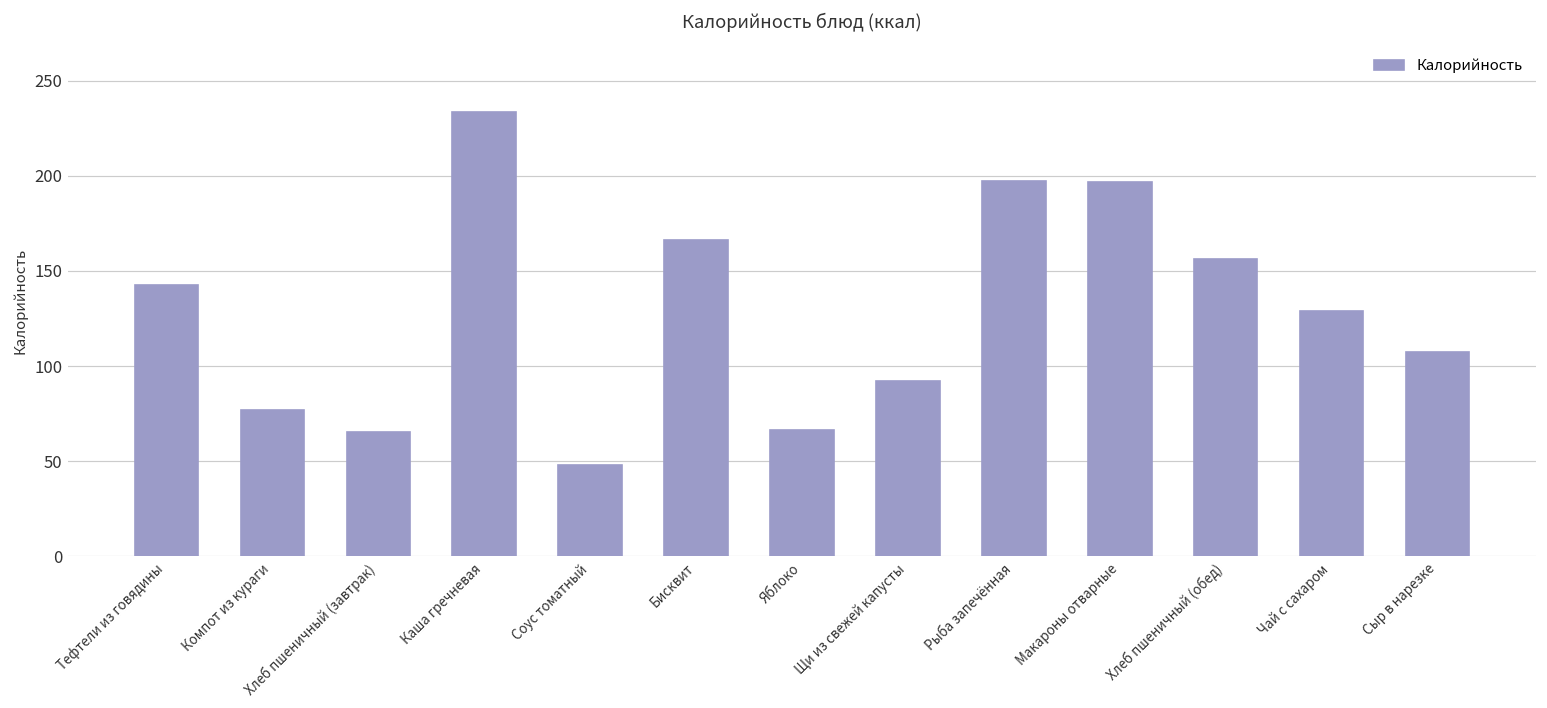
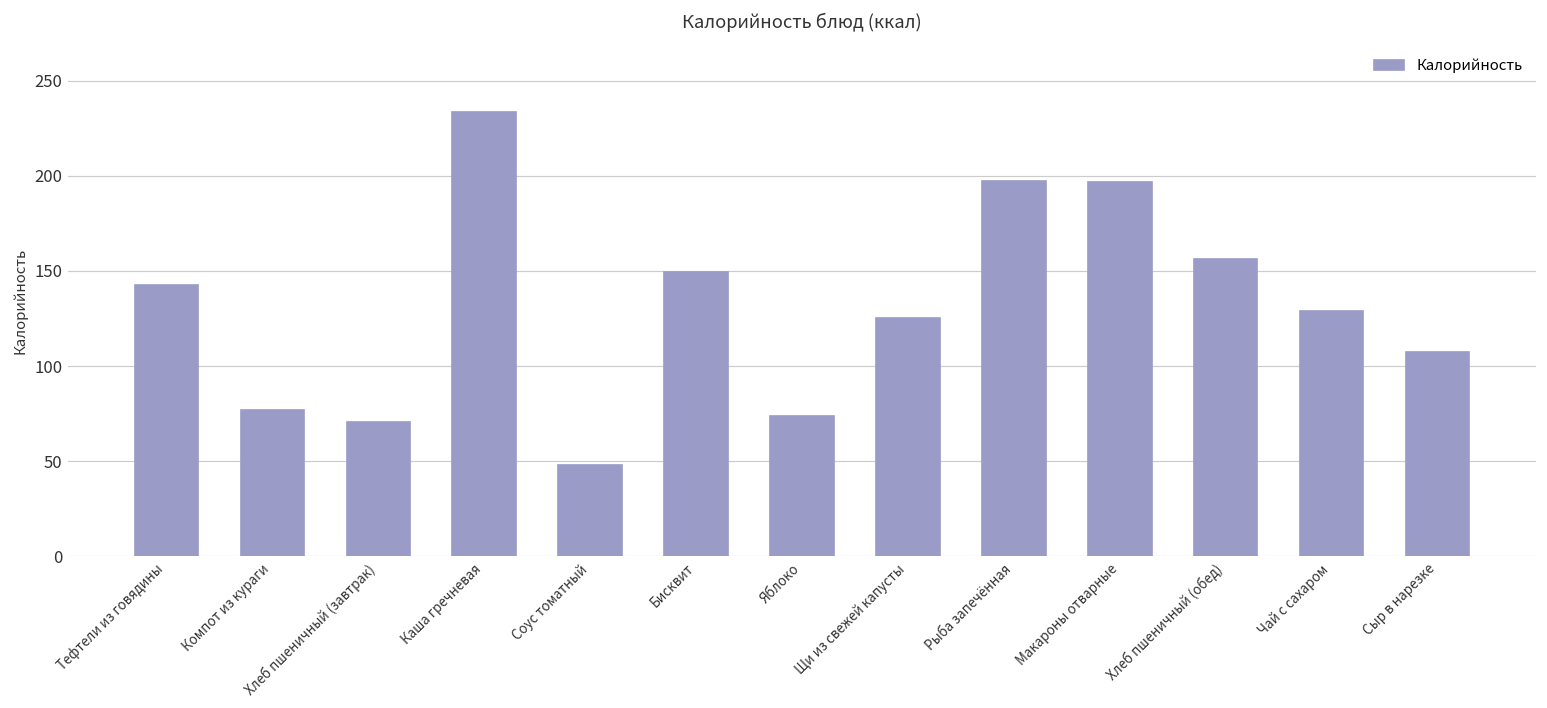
  {
    "Тефтели из говядины": 143,
    "Компот из кураги": 77,
-   "Хлеб пшеничный (завтрак)": 65,
+   "Хлеб пшеничный (завтрак)": 70,
    "Каша гречневая": 234,
    "Соус томатный": 48,
-   "Бисквит": 166,
-   "Яблоко": 67,
-   "Щи из свежей капусты": 92,
+   "Бисквит": 150,
+   "Яблоко": 74,
+   "Щи из свежей капусты": 125,
    "Рыба запечённая": 197,
    "Макароны отварные": 197,
    "Хлеб пшеничный (обед)": 156,
    "Чай с сахаром": 129,
    "Сыр в нарезке": 108
  }
